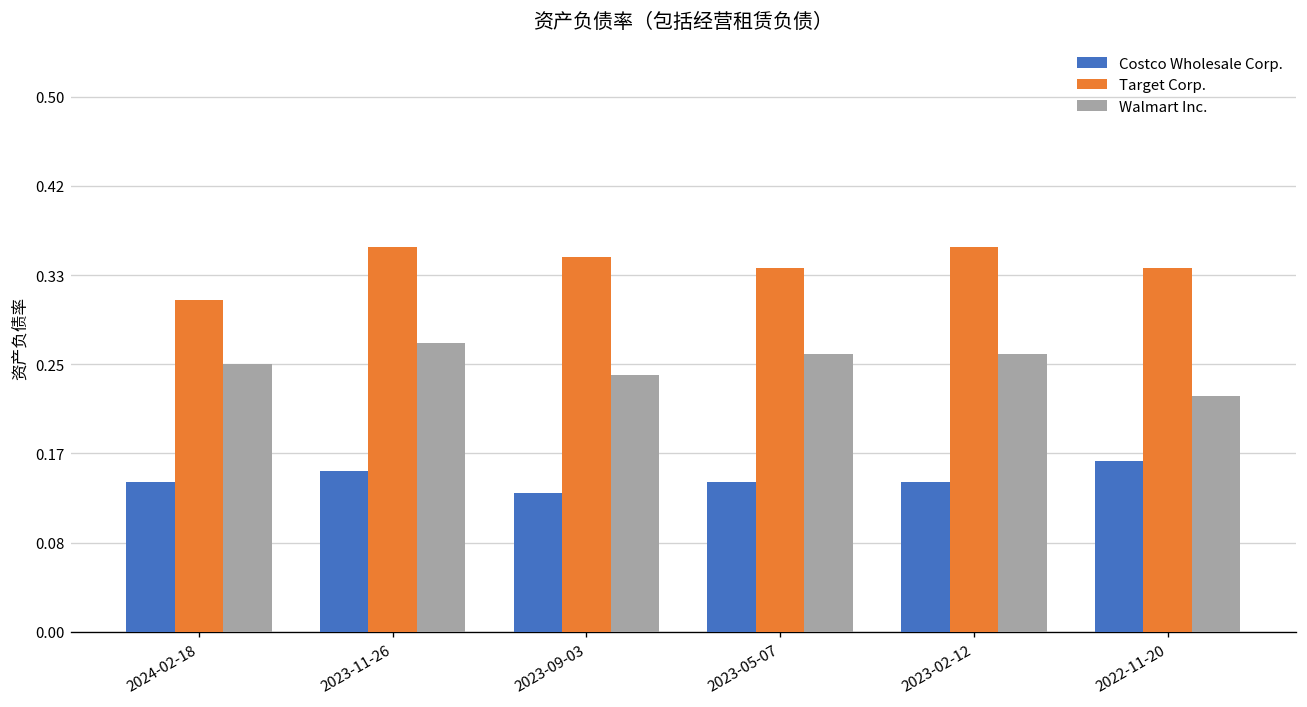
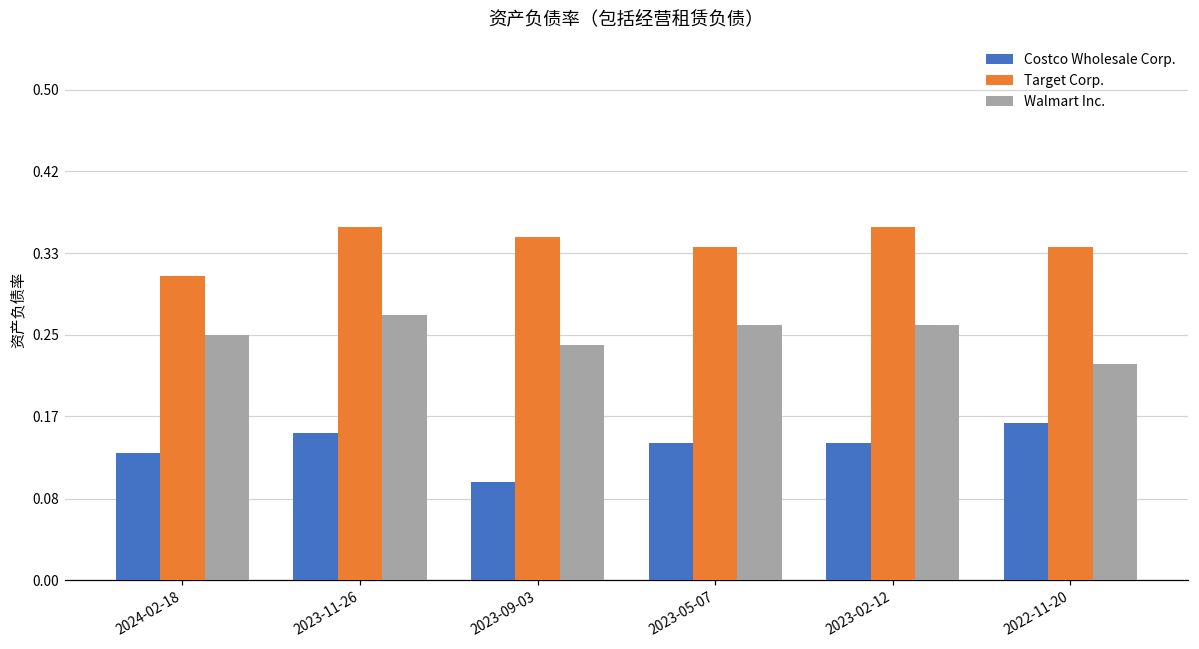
  {
    "Costco Wholesale Corp.": {
-     "2024-02-18": 0.14,
+     "2024-02-18": 0.13,
      "2023-11-26": 0.15,
-     "2023-09-03": 0.13,
+     "2023-09-03": 0.10,
      "2023-05-07": 0.14,
      "2023-02-12": 0.14,
      "2022-11-20": 0.16
    },
    "Target Corp.": {
      "2024-02-18": 0.31,
      "2023-11-26": 0.36,
      "2023-09-03": 0.35,
      "2023-05-07": 0.34,
      "2023-02-12": 0.36,
      "2022-11-20": 0.34
    },
    "Walmart Inc.": {
      "2024-02-18": 0.25,
      "2023-11-26": 0.27,
      "2023-09-03": 0.24,
      "2023-05-07": 0.26,
      "2023-02-12": 0.26,
      "2022-11-20": 0.22
    }
  }
